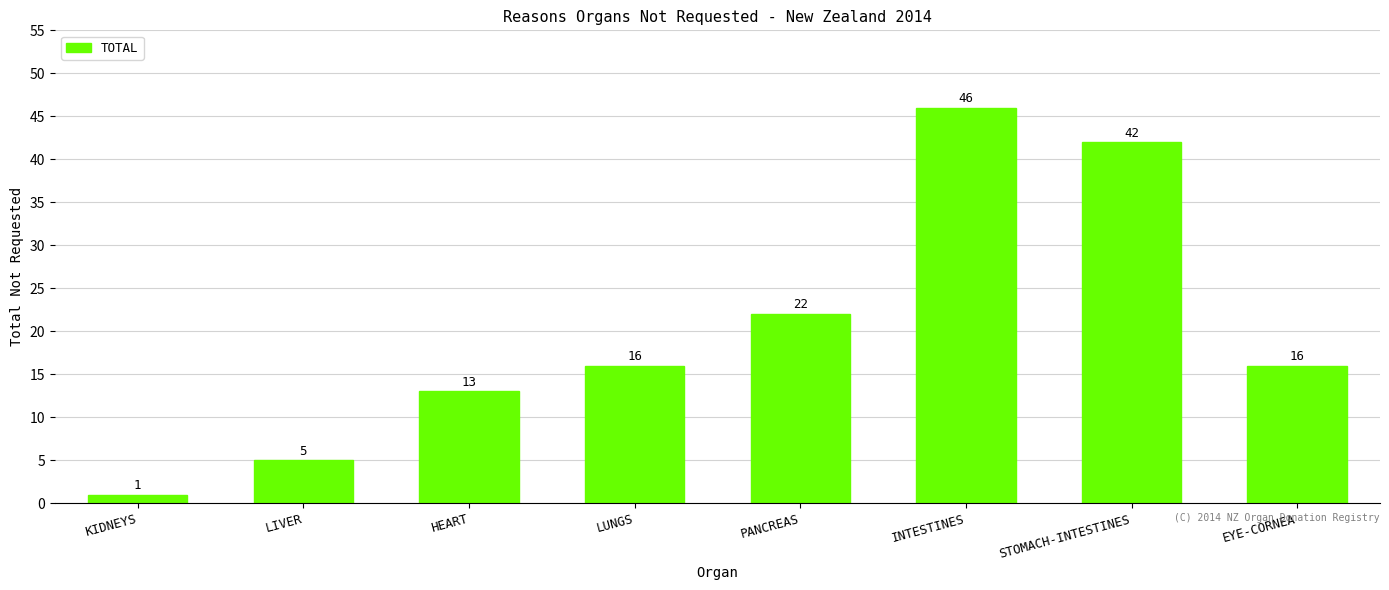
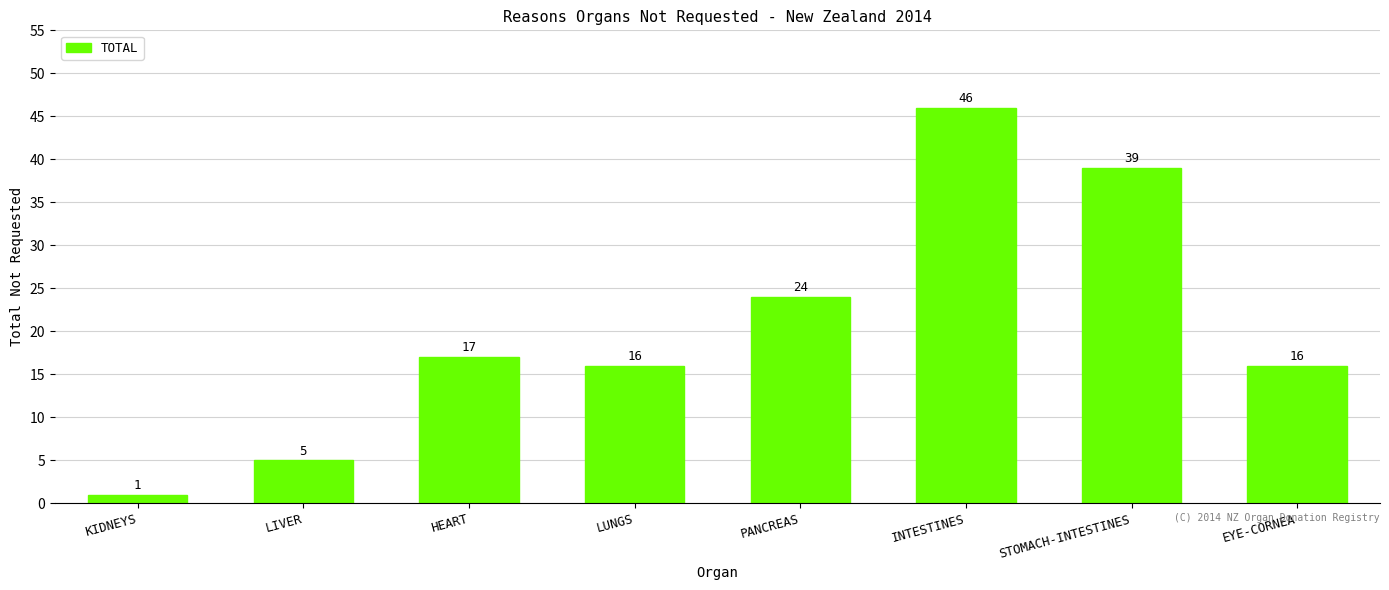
  {
    "KIDNEYS": 1,
    "LIVER": 5,
-   "HEART": 13,
+   "HEART": 17,
    "LUNGS": 16,
-   "PANCREAS": 22,
+   "PANCREAS": 24,
    "INTESTINES": 46,
-   "STOMACH-INTESTINES": 42,
+   "STOMACH-INTESTINES": 39,
    "EYE-CORNEA": 16
  }
